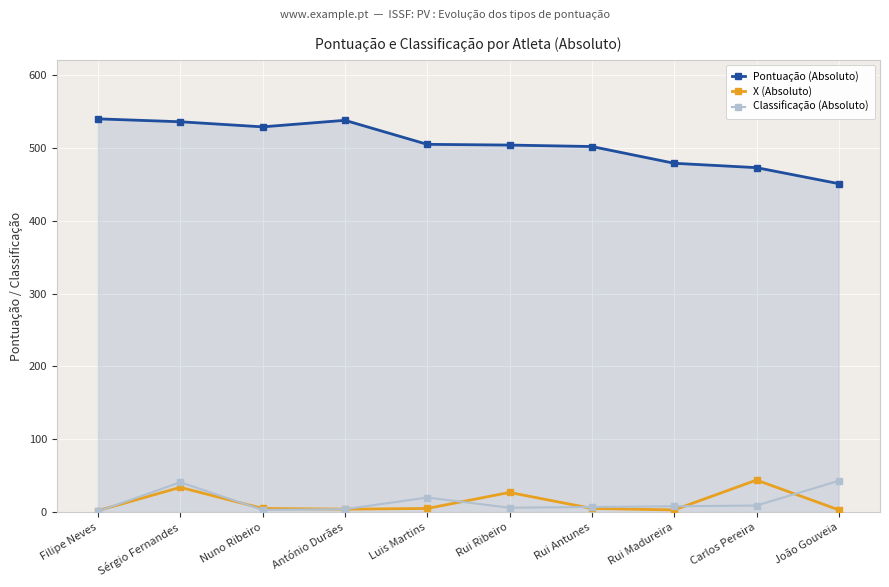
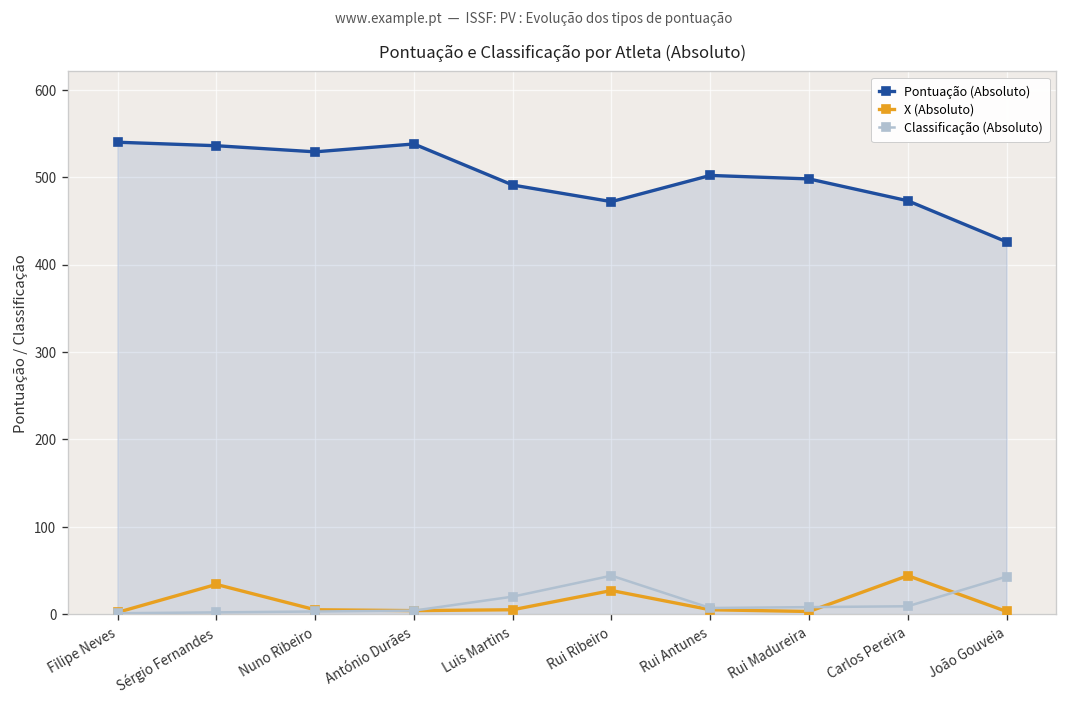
  {
    "Pontuação (Absoluto)": {
      "Filipe Neves": 540,
      "Sérgio Fernandes": 540,
      "Nuno Ribeiro": 530,
      "António Durães": 540,
-     "Luis Martins": 510,
-     "Rui Ribeiro": 500,
+     "Luis Martins": 490,
+     "Rui Ribeiro": 470,
      "Rui Antunes": 500,
-     "Rui Madureira": 480,
+     "Rui Madureira": 500,
      "Carlos Pereira": 470,
-     "João Gouveia": 450
+     "João Gouveia": 430
    },
    "X (Absoluto)": {
      "Sérgio Fernandes": 30,
      "Luis Martins": 10,
      "Rui Ribeiro": 30,
      "Rui Madureira": 0,
      "Carlos Pereira": 40,
      "João Gouveia": 0
    },
    "Classificação (Absoluto)": {
-     "Sérgio Fernandes": 40,
+     "Sérgio Fernandes": 0,
      "Luis Martins": 20,
-     "Rui Ribeiro": 10,
+     "Rui Ribeiro": 40,
      "Rui Madureira": 10,
      "Carlos Pereira": 10,
      "João Gouveia": 40
    }
  }
